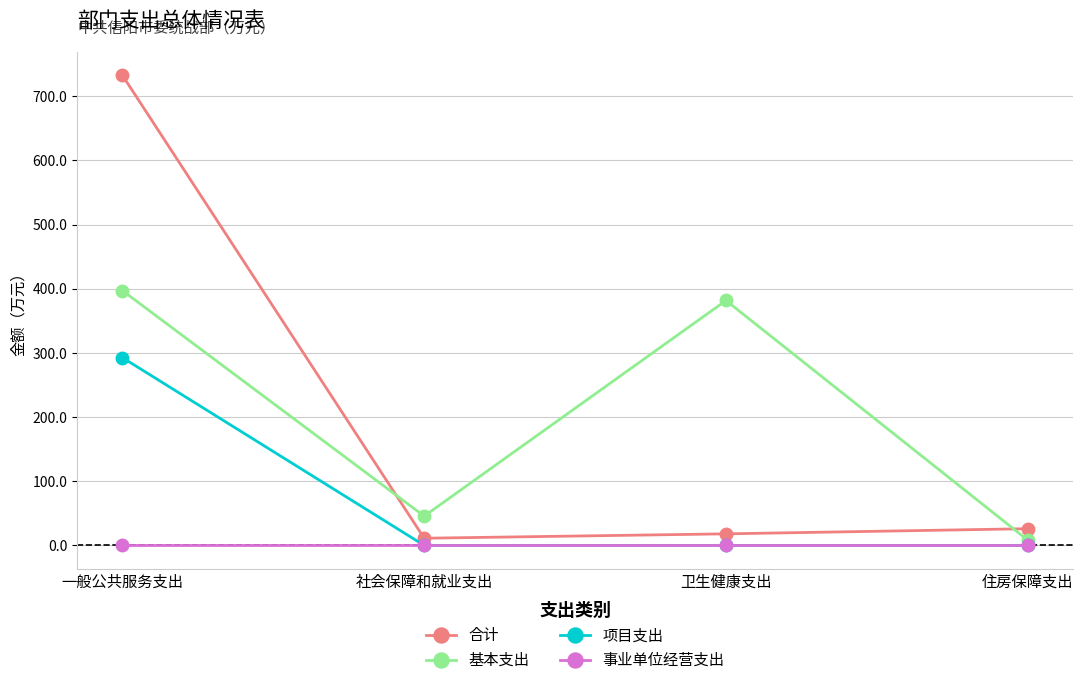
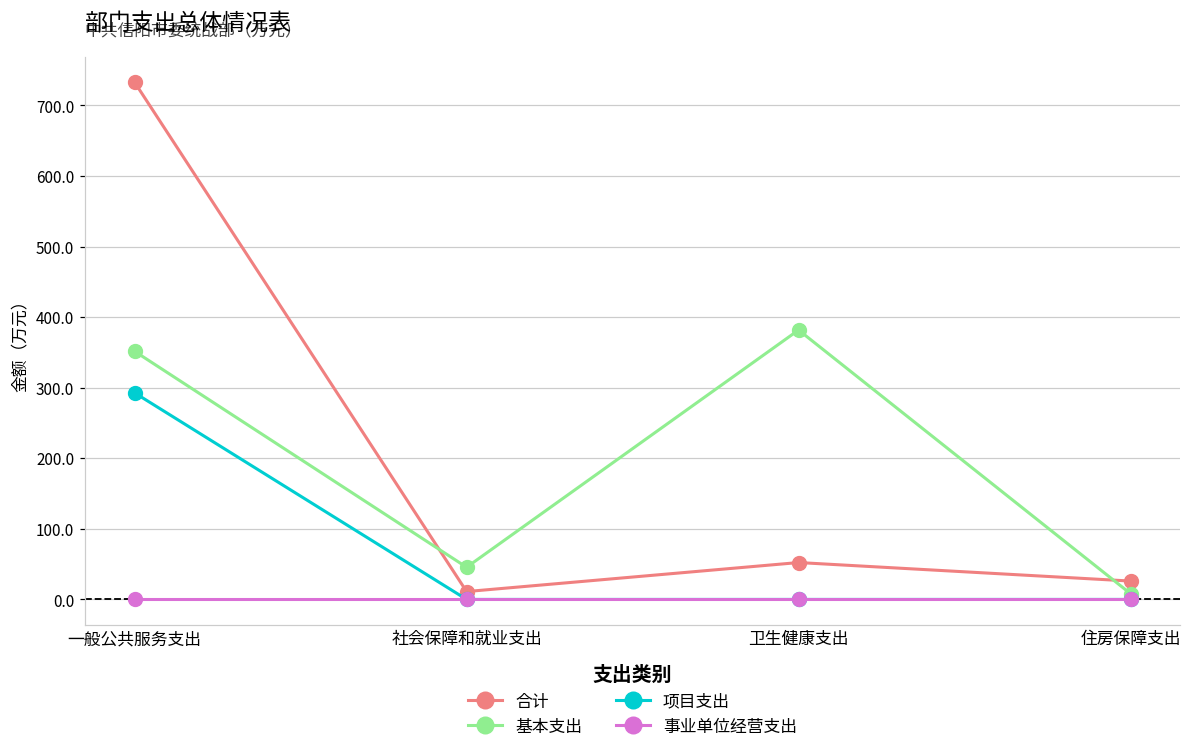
  {
    "合计": {
      "一般公共服务支出": 730,
      "社会保障和就业支出": 10,
-     "卫生健康支出": 20,
+     "卫生健康支出": 50,
      "住房保障支出": 30
    },
    "基本支出": {
-     "一般公共服务支出": 400,
+     "一般公共服务支出": 350,
      "社会保障和就业支出": 50,
      "卫生健康支出": 380,
      "住房保障支出": 10
    },
    "项目支出": {
      "一般公共服务支出": 290
    },
    "事业单位经营支出": {
      "一般公共服务支出": 0
    }
  }
